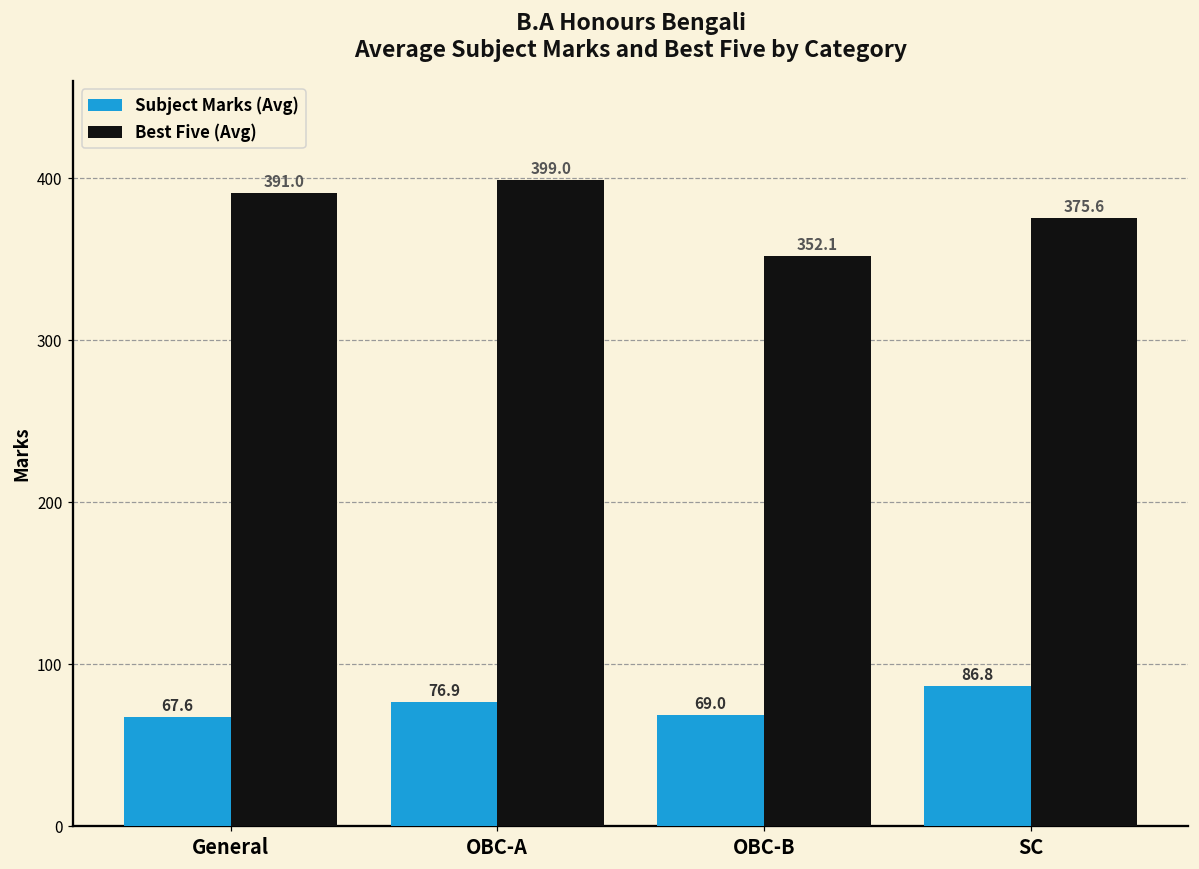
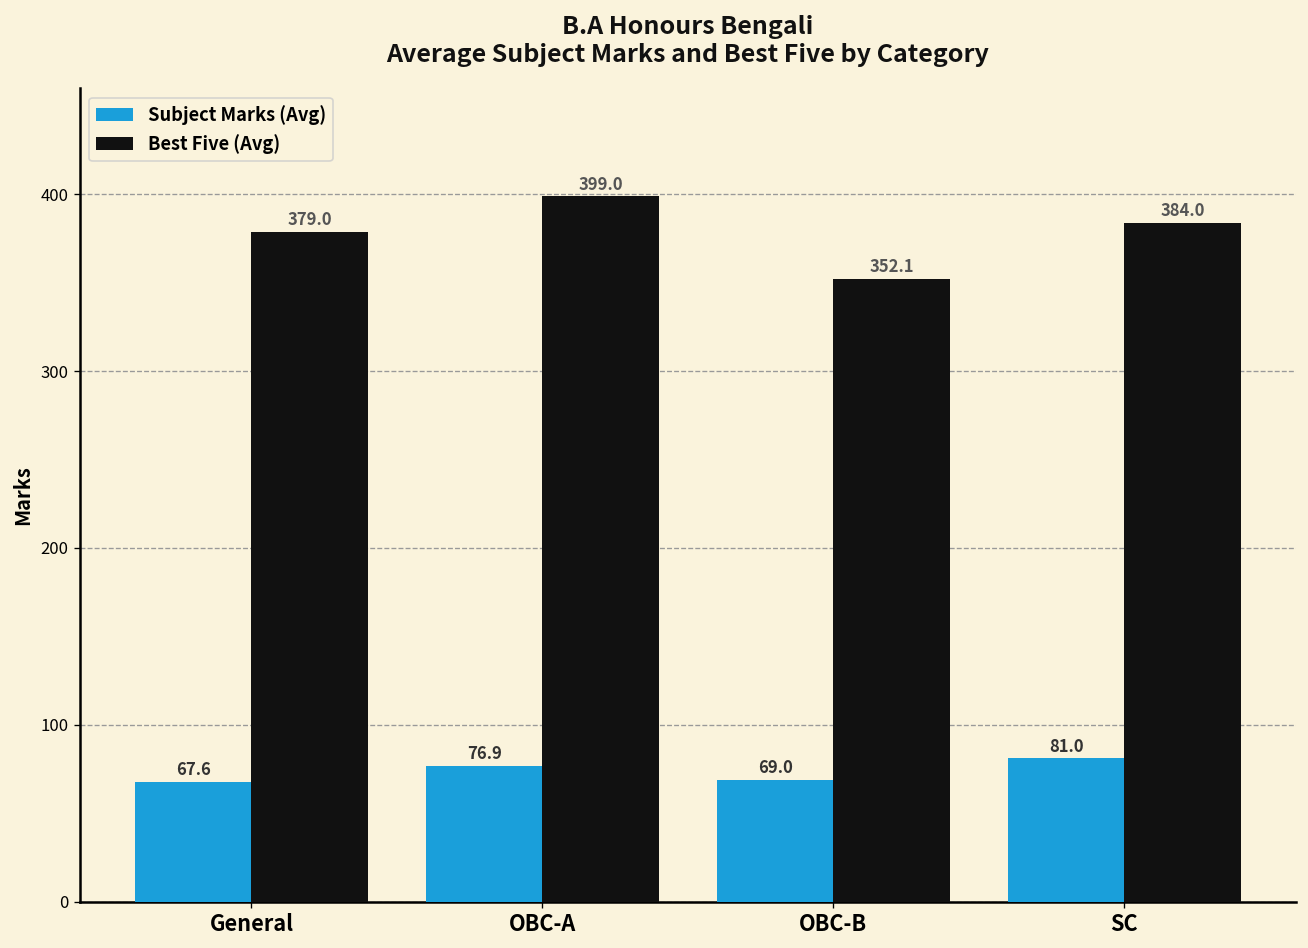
  {
    "Subject Marks (Avg)": {
      "General": 67.6,
      "OBC-A": 76.9,
      "OBC-B": 69.0,
-     "SC": 86.8
+     "SC": 81.0
    },
    "Best Five (Avg)": {
-     "General": 391.0,
+     "General": 379.0,
      "OBC-A": 399.0,
      "OBC-B": 352.1,
-     "SC": 375.6
+     "SC": 384.0
    }
  }
